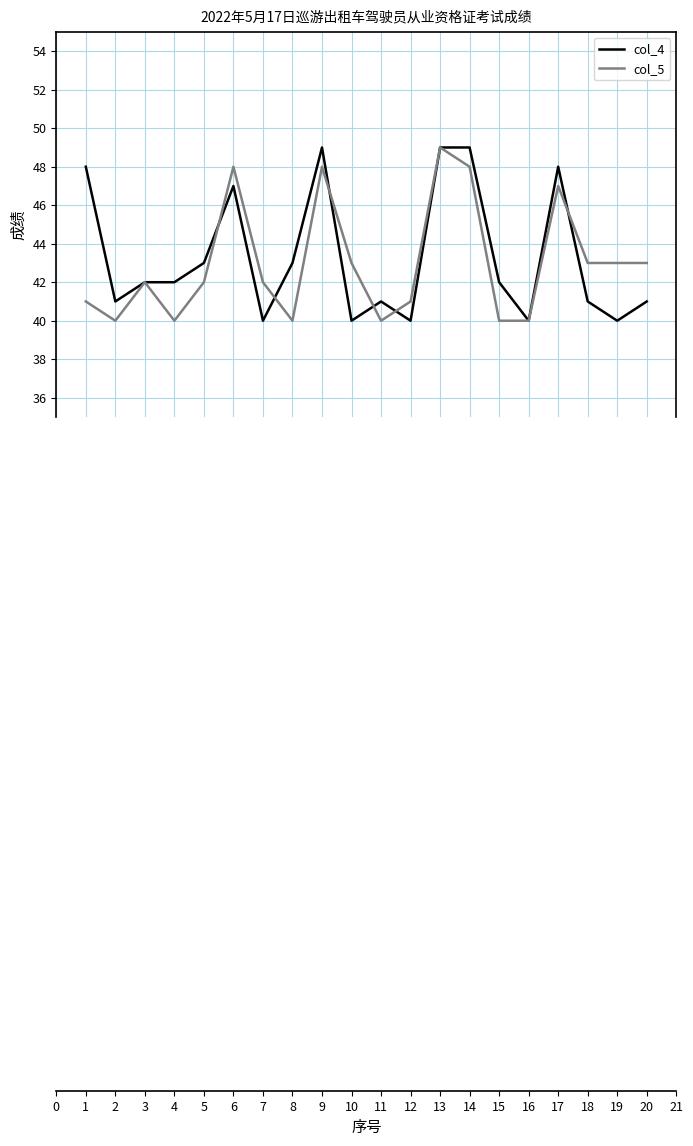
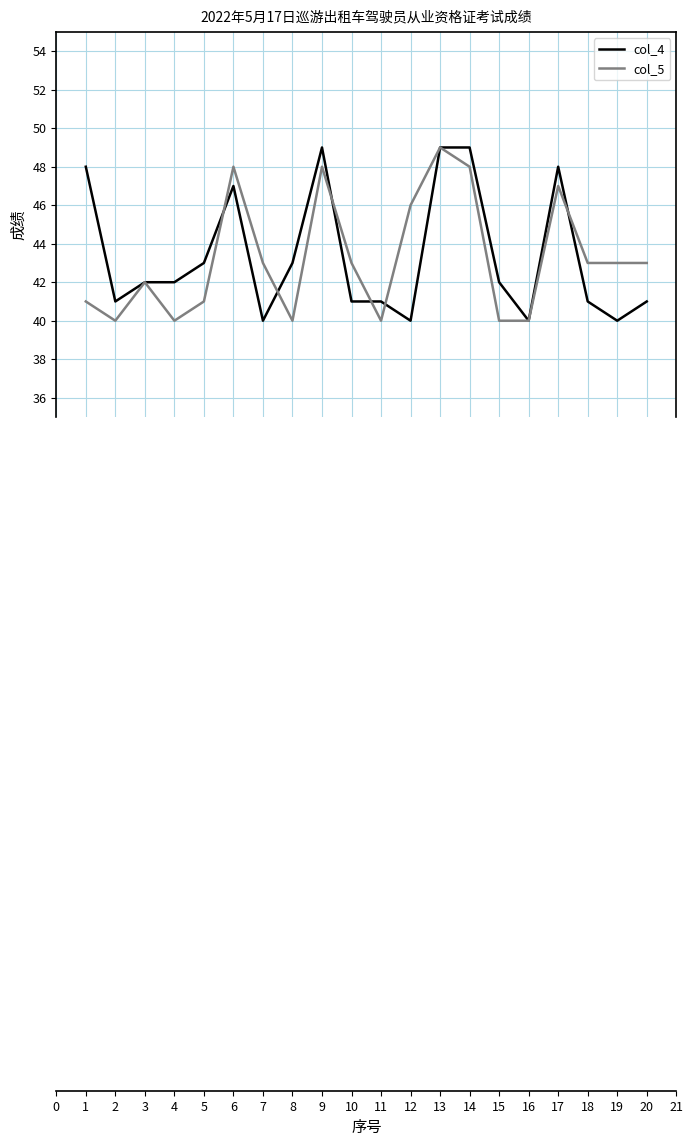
  {
    "col_4": {
      "1": 48,
      "2": 41,
      "4": 42,
      "5": 43,
      "6": 47,
      "7": 40,
      "8": 43,
      "9": 49,
-     "10": 40,
+     "10": 41,
      "11": 41,
      "12": 40,
      "14": 49,
      "15": 42,
      "17": 48,
      "18": 41,
      "19": 40,
      "20": 41
    },
    "col_5": {
      "1": 41,
      "2": 40,
      "4": 40,
-     "5": 42,
+     "5": 41,
      "6": 48,
-     "7": 42,
+     "7": 43,
      "8": 40,
      "9": 48,
      "10": 43,
      "11": 40,
-     "12": 41,
+     "12": 46,
      "14": 48,
      "15": 40,
      "17": 47,
      "18": 43,
      "19": 43,
      "20": 43
    }
  }
